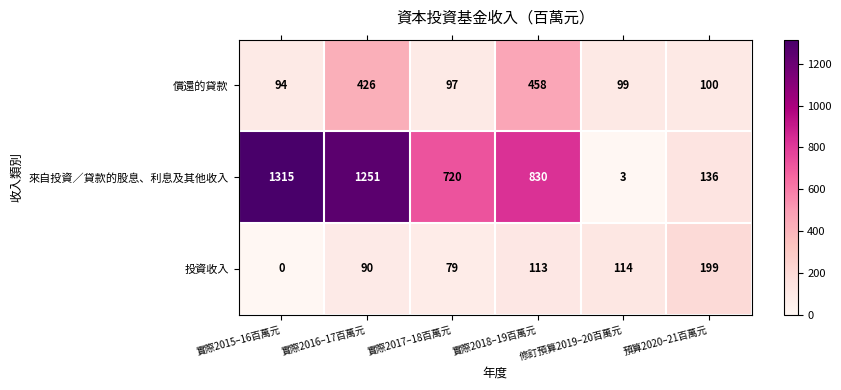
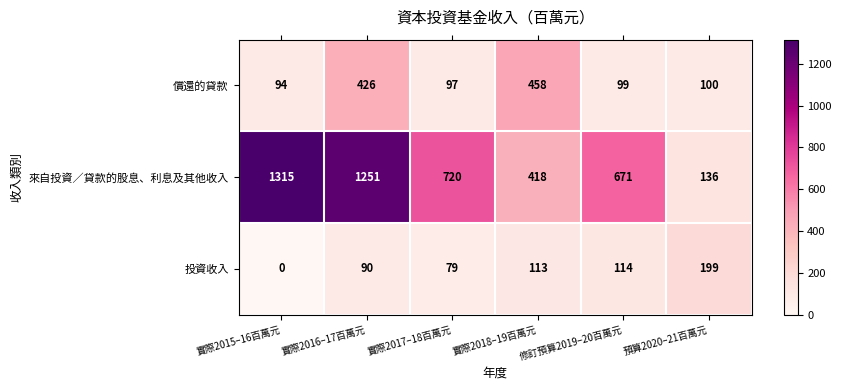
  {
    "償還的貸款": {
      "實際2015–16百萬元": 94,
      "實際2016–17百萬元": 426,
      "實際2017–18百萬元": 97,
      "實際2018–19百萬元": 458,
      "修訂預算2019–20百萬元": 99,
      "預算2020–21百萬元": 100
    },
    "來自投資／貸款的股息、利息及其他收入": {
      "實際2015–16百萬元": 1315,
      "實際2016–17百萬元": 1251,
      "實際2017–18百萬元": 720,
-     "實際2018–19百萬元": 830,
-     "修訂預算2019–20百萬元": 3,
+     "實際2018–19百萬元": 418,
+     "修訂預算2019–20百萬元": 671,
      "預算2020–21百萬元": 136
    },
    "投資收入": {
      "實際2015–16百萬元": 0,
      "實際2016–17百萬元": 90,
      "實際2017–18百萬元": 79,
      "實際2018–19百萬元": 113,
      "修訂預算2019–20百萬元": 114,
      "預算2020–21百萬元": 199
    }
  }
